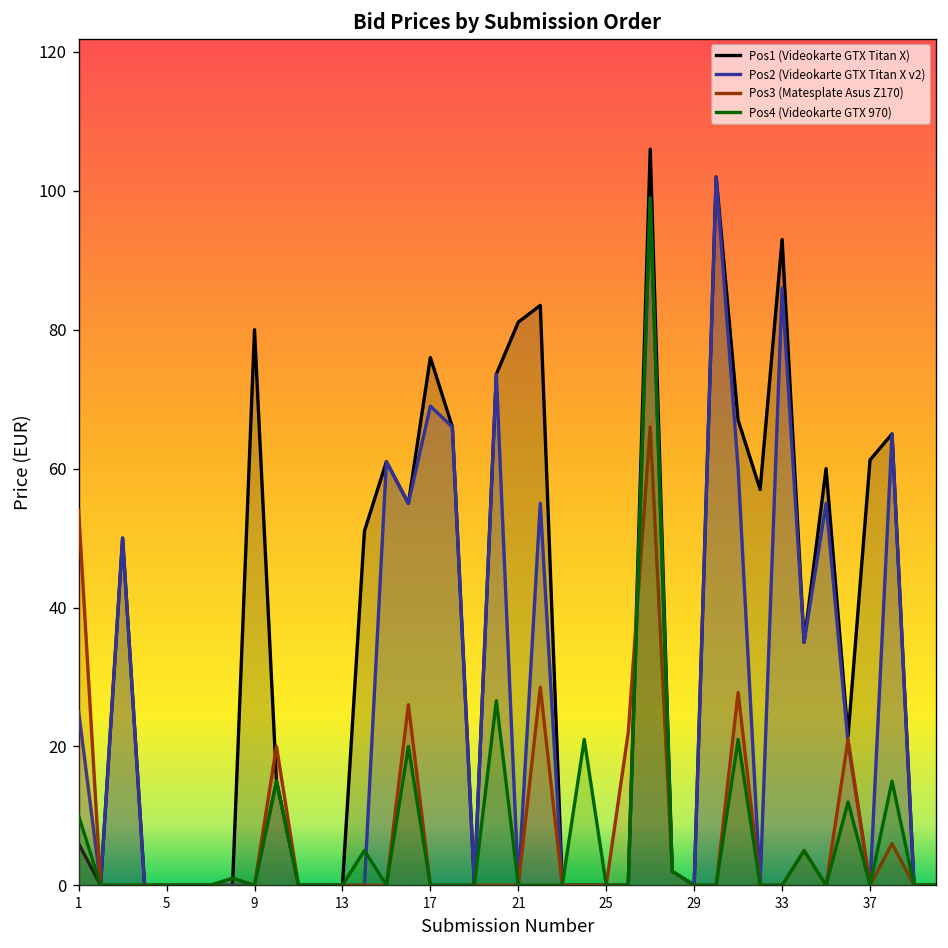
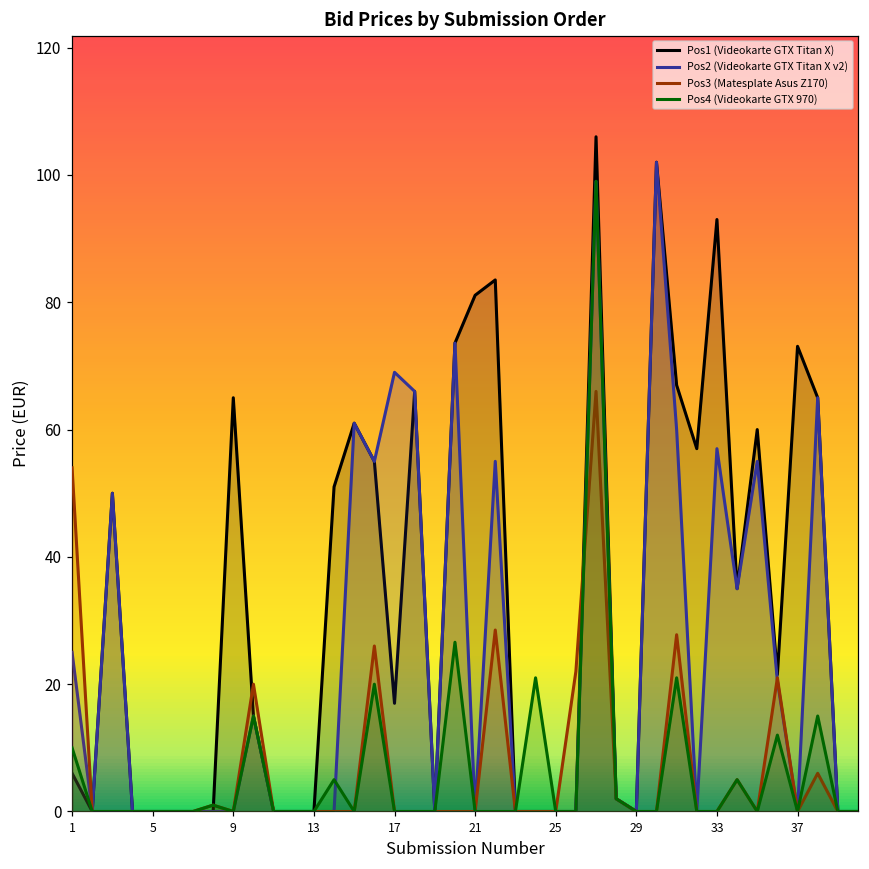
  {
    "Pos1 (Videokarte GTX Titan X)": {
      "1": 6,
-     "9": 80,
-     "17": 76,
+     "9": 65,
+     "17": 17,
      "21": 81,
      "33": 93,
-     "37": 61
+     "37": 73
    },
    "Pos2 (Videokarte GTX Titan X v2)": {
      "1": 25,
      "17": 69,
-     "33": 86
+     "33": 57
    },
    "Pos3 (Matesplate Asus Z170)": {
      "1": 54
    },
    "Pos4 (Videokarte GTX 970)": {
      "1": 10
    }
  }
